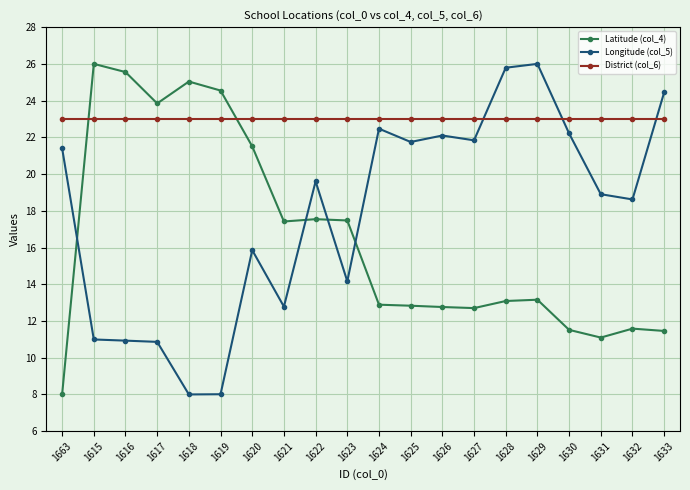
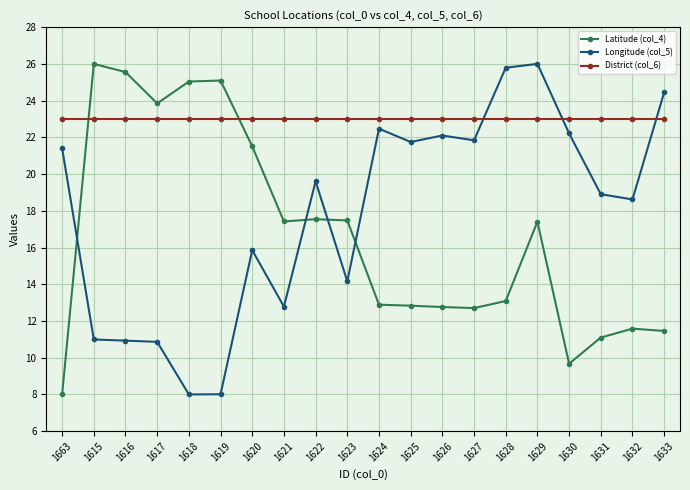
  {
    "Latitude (col_4)": {
      "1663": 8.0,
      "1615": 26.0,
      "1616": 25.6,
      "1617": 23.8,
      "1618": 25.0,
-     "1619": 24.5,
+     "1619": 25.1,
      "1620": 21.5,
      "1621": 17.4,
      "1622": 17.5,
      "1623": 17.5,
      "1624": 12.9,
      "1625": 12.8,
      "1626": 12.8,
      "1627": 12.7,
      "1628": 13.1,
-     "1629": 13.2,
-     "1630": 11.5,
+     "1629": 17.4,
+     "1630": 9.7,
      "1631": 11.1,
      "1632": 11.6,
      "1633": 11.5
    },
    "Longitude (col_5)": {
      "1663": 21.4,
      "1615": 11.0,
      "1616": 10.9,
      "1617": 10.9,
      "1618": 8.0,
      "1619": 8.0,
      "1620": 15.9,
      "1621": 12.8,
      "1622": 19.6,
      "1623": 14.2,
      "1624": 22.5,
      "1625": 21.7,
      "1626": 22.1,
      "1627": 21.8,
      "1628": 25.8,
      "1629": 26.0,
      "1630": 22.2,
      "1631": 18.9,
      "1632": 18.6,
      "1633": 24.4
    },
    "District (col_6)": {
      "1663": 23.0,
      "1615": 23.0,
      "1616": 23.0,
      "1617": 23.0,
      "1618": 23.0,
      "1619": 23.0,
      "1620": 23.0,
      "1621": 23.0,
      "1622": 23.0,
      "1623": 23.0,
      "1624": 23.0,
      "1625": 23.0,
      "1626": 23.0,
      "1627": 23.0,
      "1628": 23.0,
      "1629": 23.0,
      "1630": 23.0,
      "1631": 23.0,
      "1632": 23.0,
      "1633": 23.0
    }
  }
